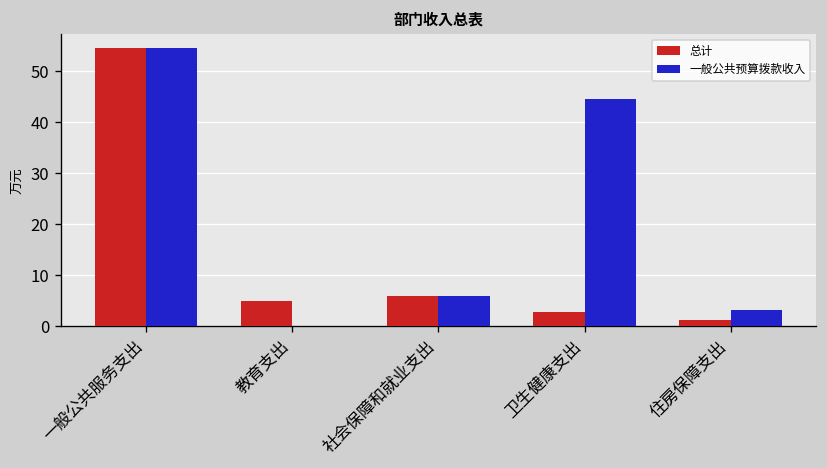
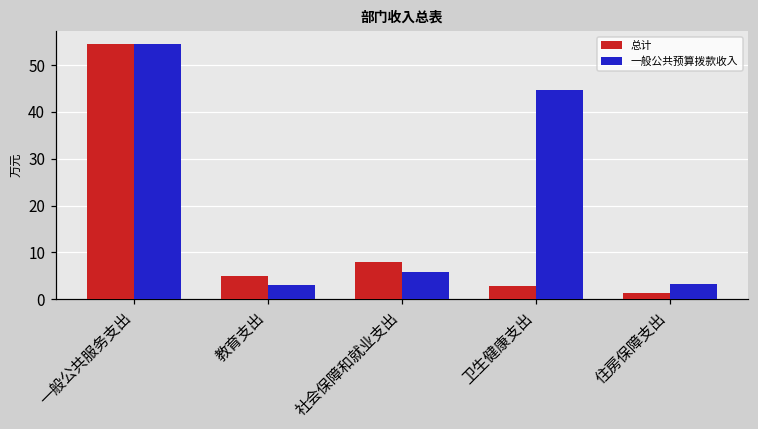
  {
    "总计": {
      "一般公共服务支出": 55,
      "教育支出": 5,
-     "社会保障和就业支出": 6,
+     "社会保障和就业支出": 8,
      "卫生健康支出": 3,
      "住房保障支出": 1
    },
    "一般公共预算拨款收入": {
      "一般公共服务支出": 55,
-     "教育支出": 0,
+     "教育支出": 3,
      "社会保障和就业支出": 6,
      "卫生健康支出": 45,
      "住房保障支出": 3
    }
  }
